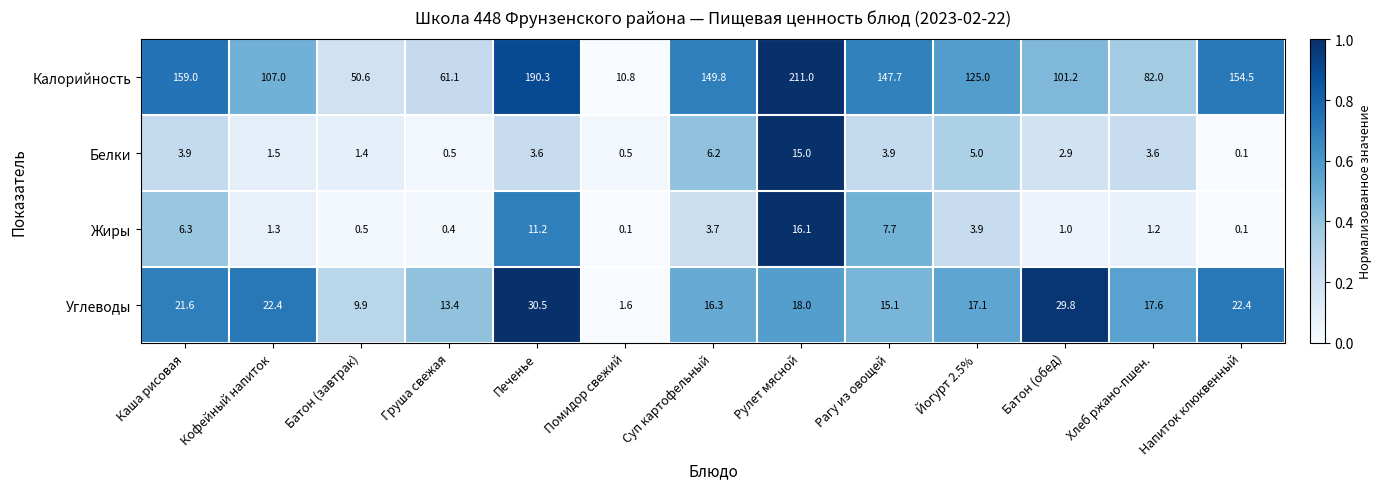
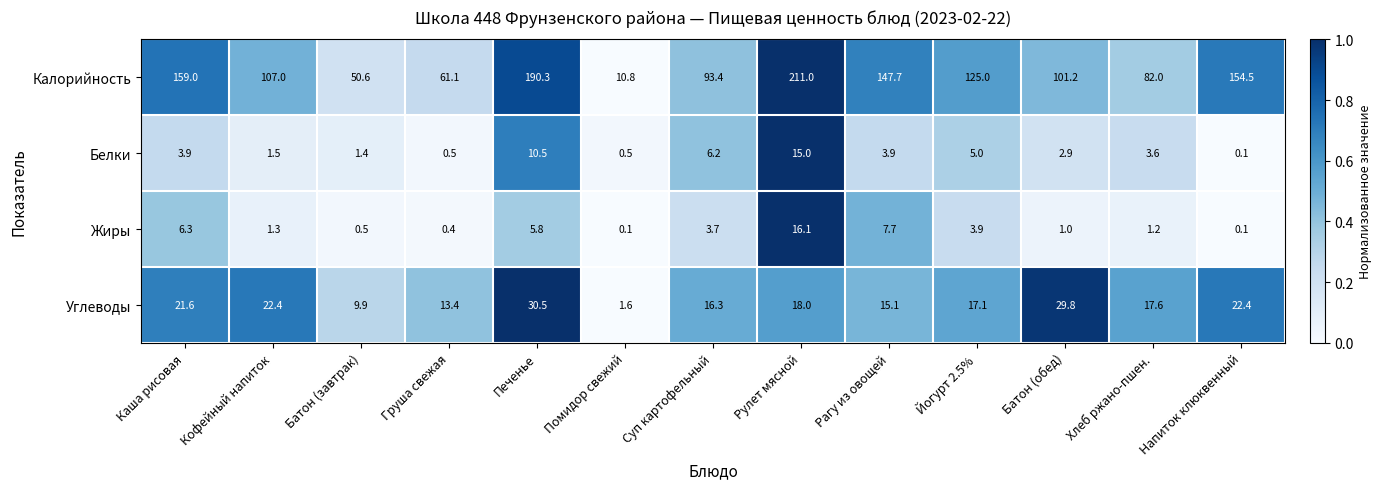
  {
    "Калорийность": {
      "Каша рисовая": 159.0,
      "Кофейный напиток": 107.0,
      "Батон (завтрак)": 50.6,
      "Груша свежая": 61.1,
      "Печенье": 190.3,
      "Помидор свежий": 10.8,
-     "Суп картофельный": 149.8,
+     "Суп картофельный": 93.4,
      "Рулет мясной": 211.0,
      "Рагу из овощей": 147.7,
      "Йогурт 2.5%": 125.0,
      "Батон (обед)": 101.2,
      "Хлеб ржано-пшен.": 82.0,
      "Напиток клюквенный": 154.5
    },
    "Белки": {
      "Каша рисовая": 3.9,
      "Кофейный напиток": 1.5,
      "Батон (завтрак)": 1.4,
      "Груша свежая": 0.5,
-     "Печенье": 3.6,
+     "Печенье": 10.5,
      "Помидор свежий": 0.5,
      "Суп картофельный": 6.2,
      "Рулет мясной": 15.0,
      "Рагу из овощей": 3.9,
      "Йогурт 2.5%": 5.0,
      "Батон (обед)": 2.9,
      "Хлеб ржано-пшен.": 3.6,
      "Напиток клюквенный": 0.1
    },
    "Жиры": {
      "Каша рисовая": 6.3,
      "Кофейный напиток": 1.3,
      "Батон (завтрак)": 0.5,
      "Груша свежая": 0.4,
-     "Печенье": 11.2,
+     "Печенье": 5.8,
      "Помидор свежий": 0.1,
      "Суп картофельный": 3.7,
      "Рулет мясной": 16.1,
      "Рагу из овощей": 7.7,
      "Йогурт 2.5%": 3.9,
      "Батон (обед)": 1.0,
      "Хлеб ржано-пшен.": 1.2,
      "Напиток клюквенный": 0.1
    },
    "Углеводы": {
      "Каша рисовая": 21.6,
      "Кофейный напиток": 22.4,
      "Батон (завтрак)": 9.9,
      "Груша свежая": 13.4,
      "Печенье": 30.5,
      "Помидор свежий": 1.6,
      "Суп картофельный": 16.3,
      "Рулет мясной": 18.0,
      "Рагу из овощей": 15.1,
      "Йогурт 2.5%": 17.1,
      "Батон (обед)": 29.8,
      "Хлеб ржано-пшен.": 17.6,
      "Напиток клюквенный": 22.4
    }
  }
